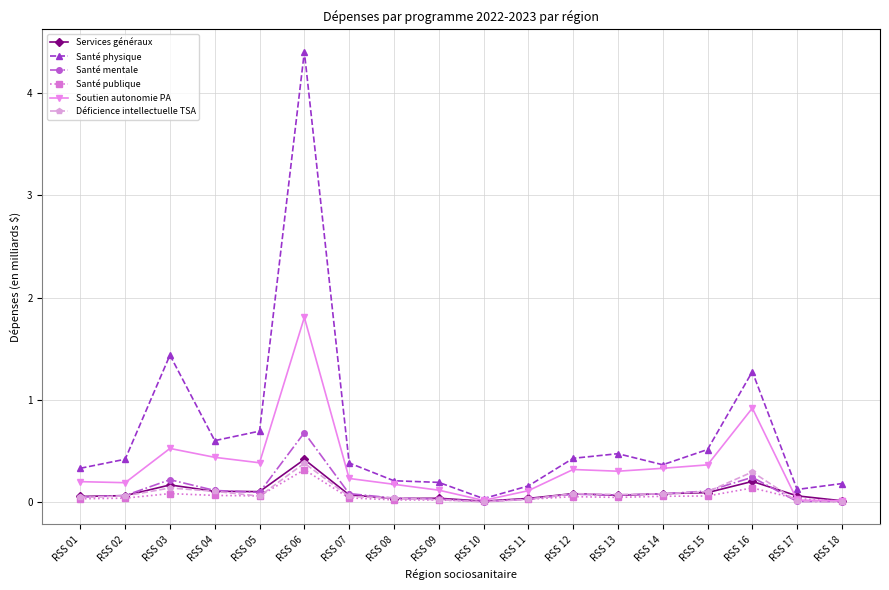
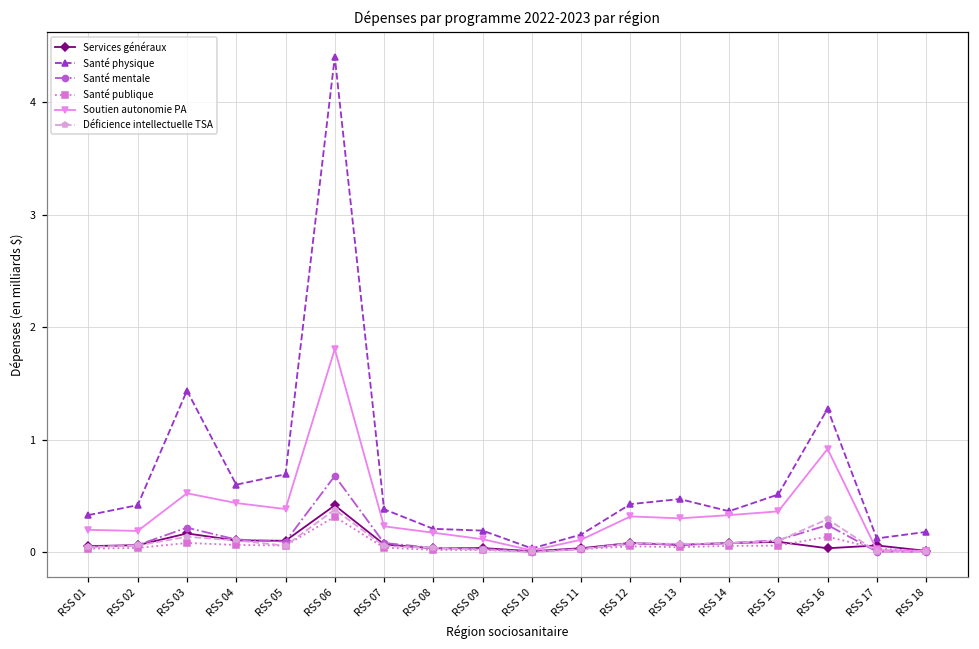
  {
    "Services généraux": {
      "RSS 03": 0.17,
      "RSS 06": 0.42,
-     "RSS 16": 0.20,
+     "RSS 16": 0.04,
      "RSS 17": 0.06
    }
  }
